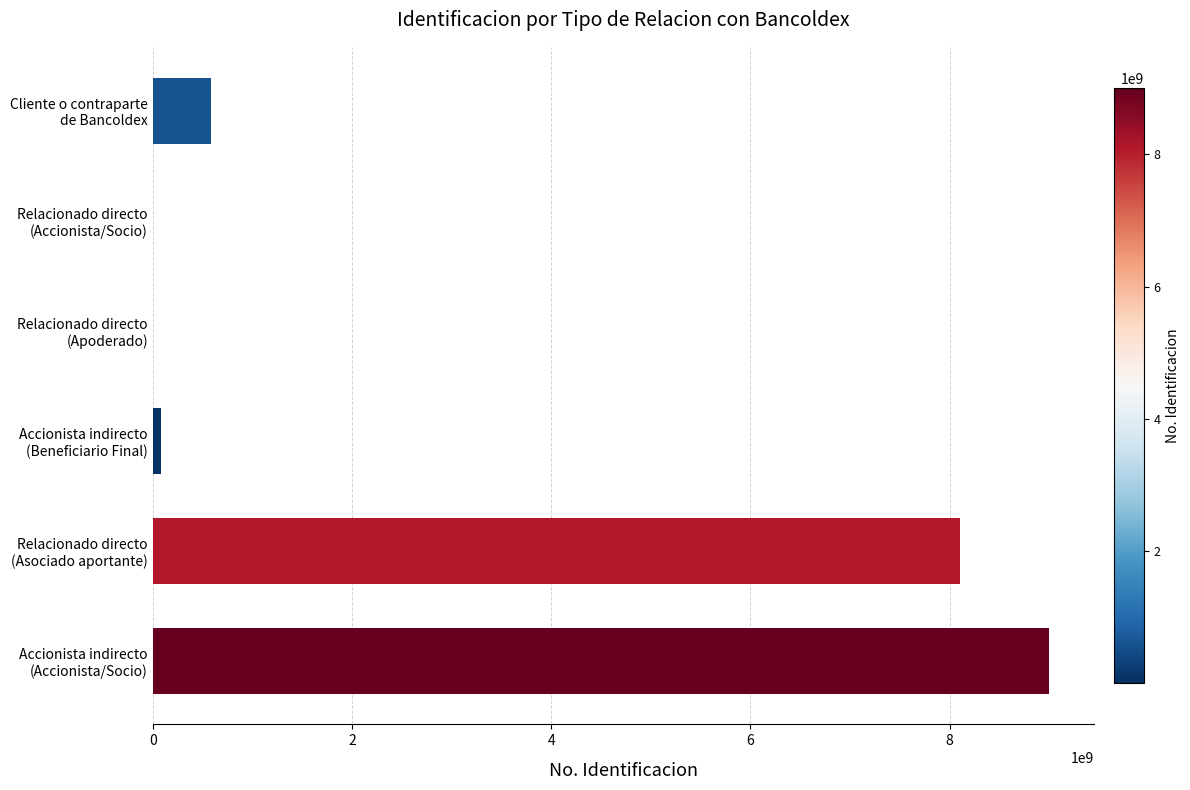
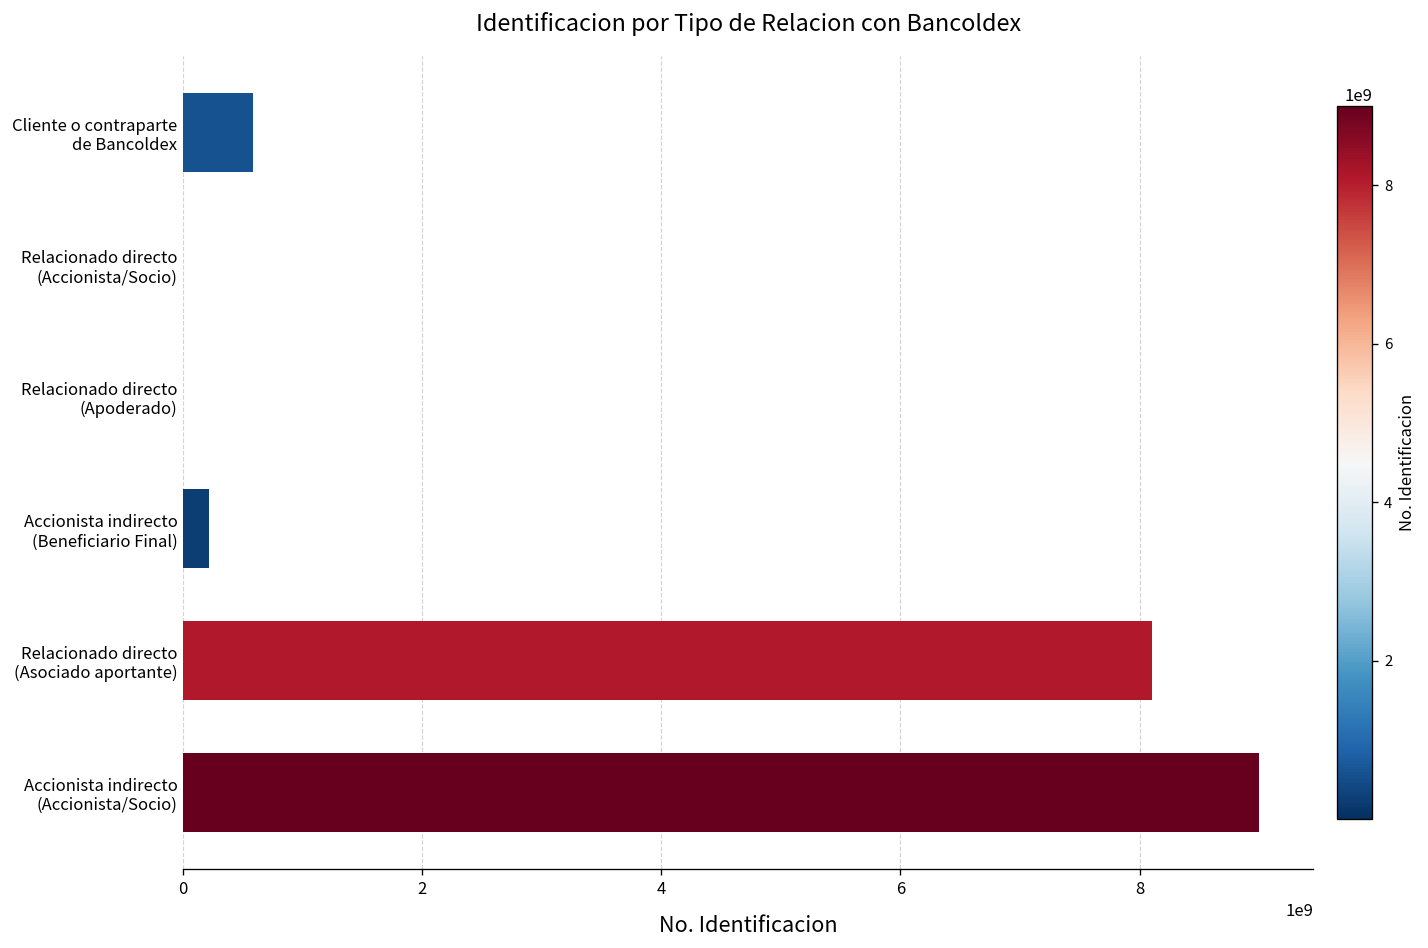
  {
    "Cliente o contraparte de Bancoldex": 600000000,
-   "Accionista indirecto (Beneficiario Final)": 100000000,
+   "Accionista indirecto (Beneficiario Final)": 200000000,
    "Relacionado directo (Asociado aportante)": 8100000000,
    "Accionista indirecto (Accionista/Socio)": 9000000000
  }
